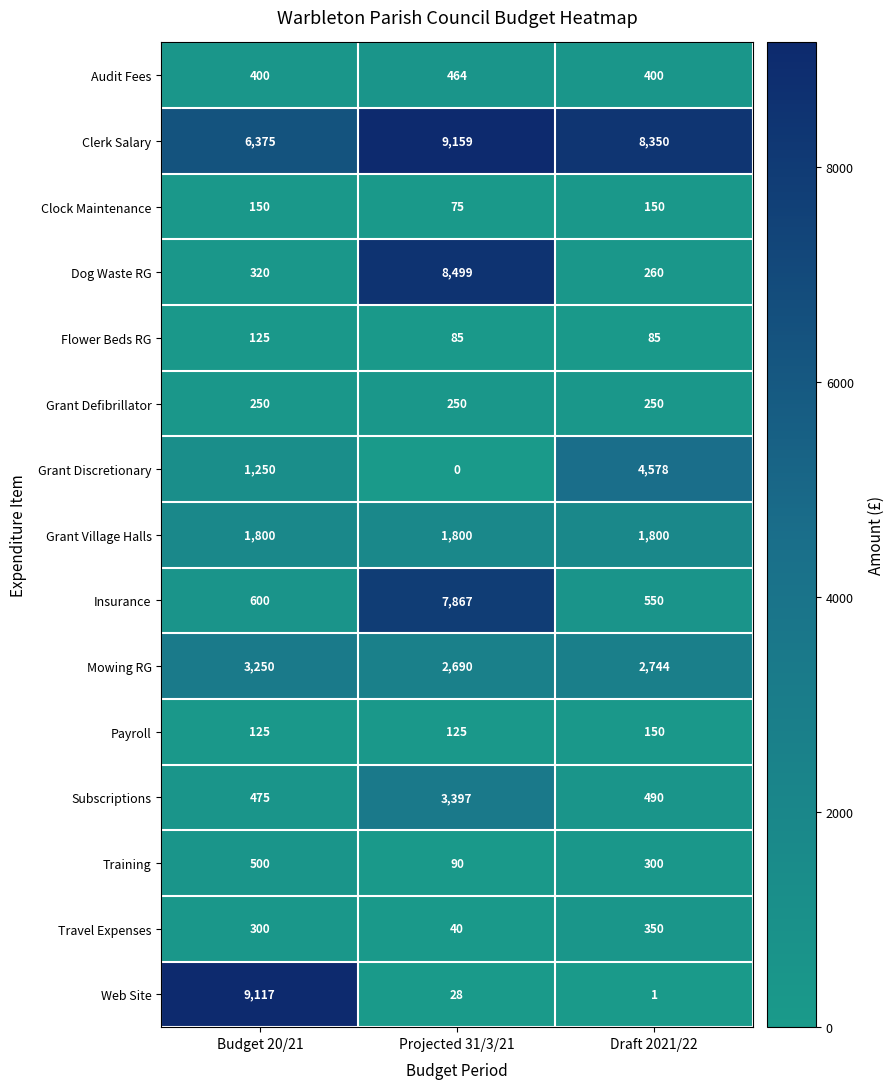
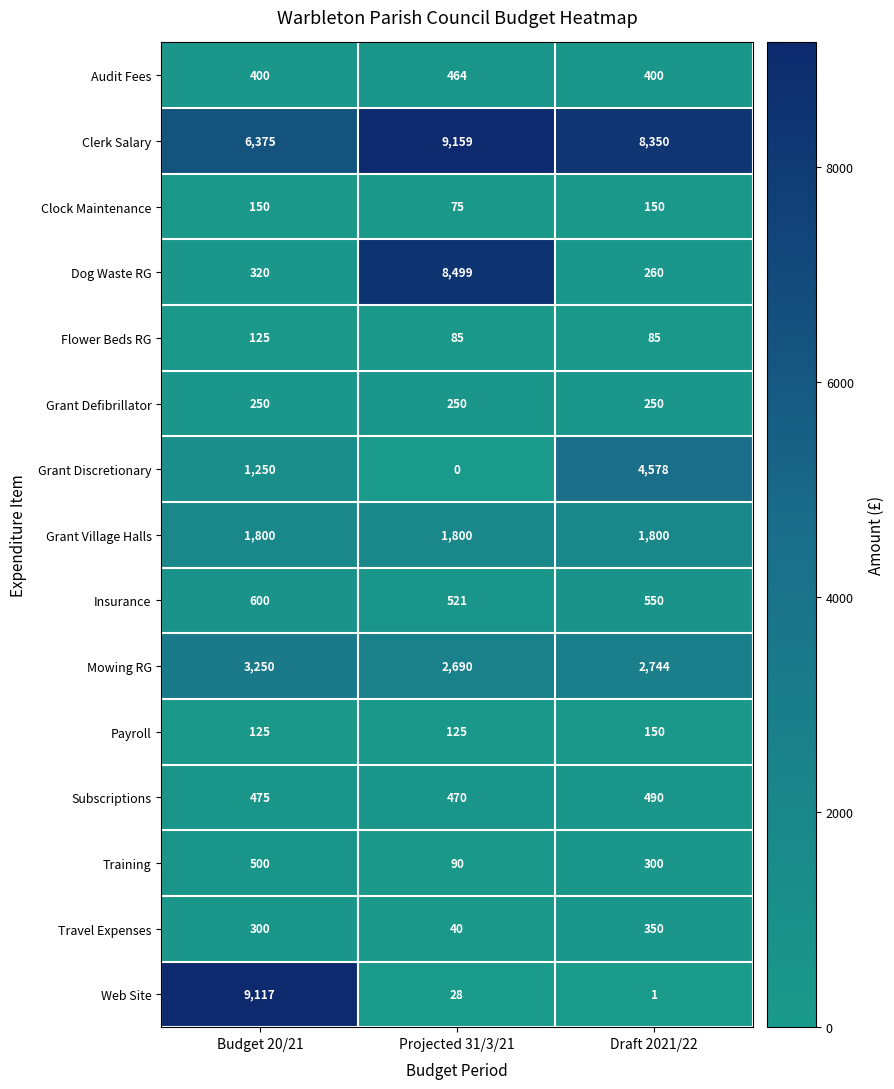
  {
    "Audit Fees": {
      "Budget 20/21": "400",
      "Projected 31/3/21": "464",
      "Draft 2021/22": "400"
    },
    "Clerk Salary": {
      "Budget 20/21": "6,375",
      "Projected 31/3/21": "9,159",
      "Draft 2021/22": "8,350"
    },
    "Clock Maintenance": {
      "Budget 20/21": "150",
      "Projected 31/3/21": "75",
      "Draft 2021/22": "150"
    },
    "Dog Waste RG": {
      "Budget 20/21": "320",
      "Projected 31/3/21": "8,499",
      "Draft 2021/22": "260"
    },
    "Flower Beds RG": {
      "Budget 20/21": "125",
      "Projected 31/3/21": "85",
      "Draft 2021/22": "85"
    },
    "Grant Defibrillator": {
      "Budget 20/21": "250",
      "Projected 31/3/21": "250",
      "Draft 2021/22": "250"
    },
    "Grant Discretionary": {
      "Budget 20/21": "1,250",
      "Projected 31/3/21": "0",
      "Draft 2021/22": "4,578"
    },
    "Grant Village Halls": {
      "Budget 20/21": "1,800",
      "Projected 31/3/21": "1,800",
      "Draft 2021/22": "1,800"
    },
    "Insurance": {
      "Budget 20/21": "600",
-     "Projected 31/3/21": "7,867",
+     "Projected 31/3/21": "521",
      "Draft 2021/22": "550"
    },
    "Mowing RG": {
      "Budget 20/21": "3,250",
      "Projected 31/3/21": "2,690",
      "Draft 2021/22": "2,744"
    },
    "Payroll": {
      "Budget 20/21": "125",
      "Projected 31/3/21": "125",
      "Draft 2021/22": "150"
    },
    "Subscriptions": {
      "Budget 20/21": "475",
-     "Projected 31/3/21": "3,397",
+     "Projected 31/3/21": "470",
      "Draft 2021/22": "490"
    },
    "Training": {
      "Budget 20/21": "500",
      "Projected 31/3/21": "90",
      "Draft 2021/22": "300"
    },
    "Travel Expenses": {
      "Budget 20/21": "300",
      "Projected 31/3/21": "40",
      "Draft 2021/22": "350"
    },
    "Web Site": {
      "Budget 20/21": "9,117",
      "Projected 31/3/21": "28",
      "Draft 2021/22": "1"
    }
  }
